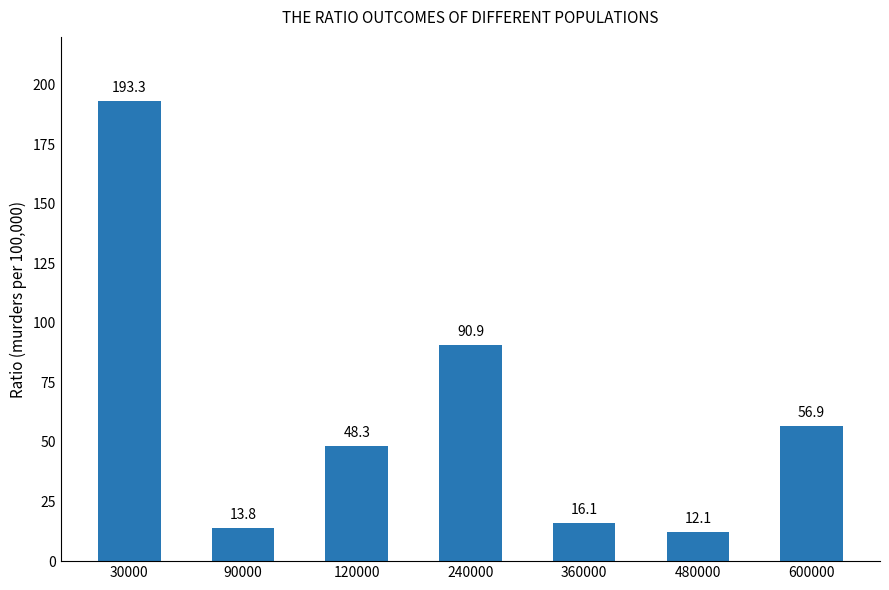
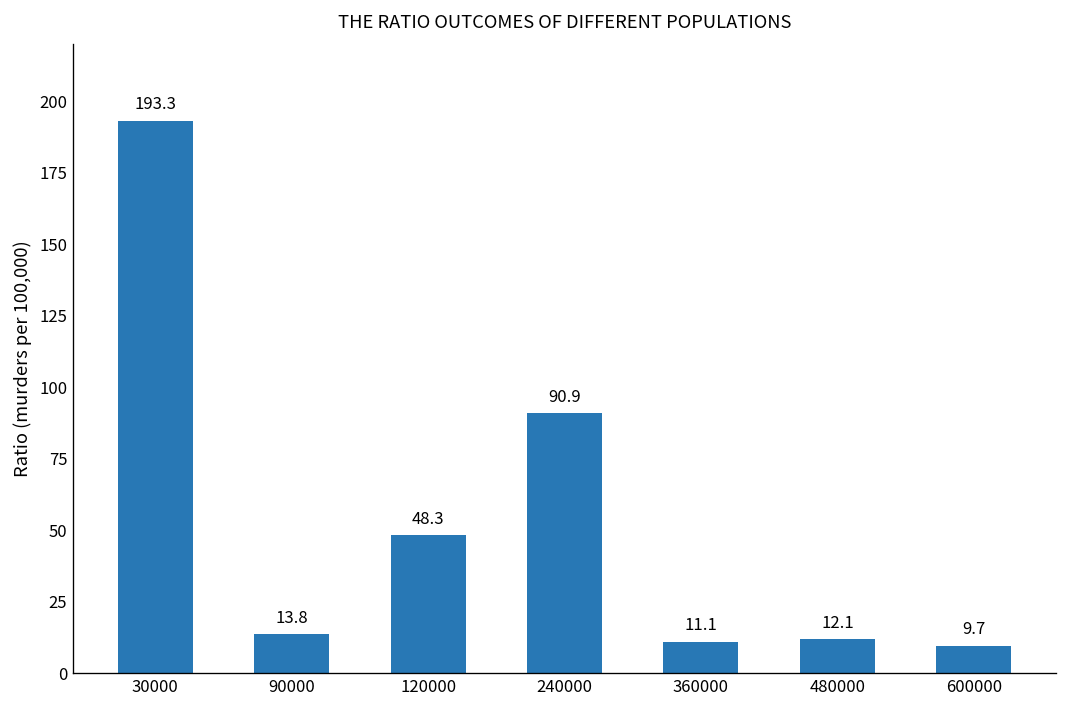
  {
    "30000": 193.3,
    "90000": 13.8,
    "120000": 48.3,
    "240000": 90.9,
-   "360000": 16.1,
+   "360000": 11.1,
    "480000": 12.1,
-   "600000": 56.9
+   "600000": 9.7
  }
